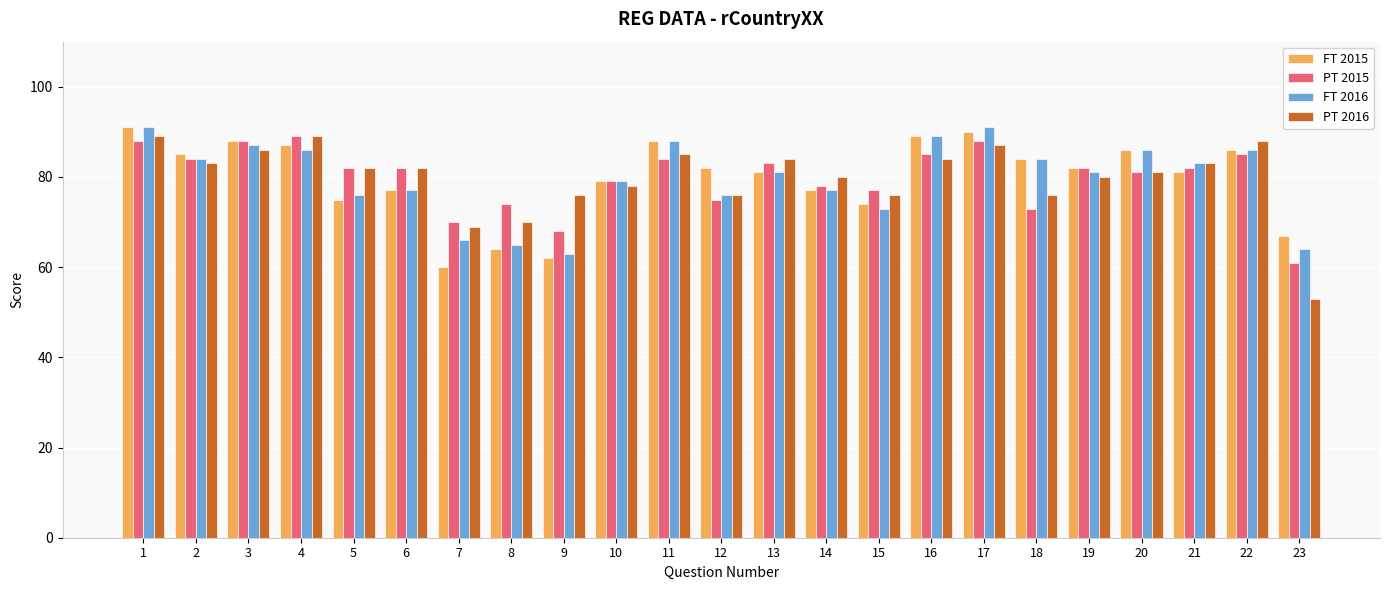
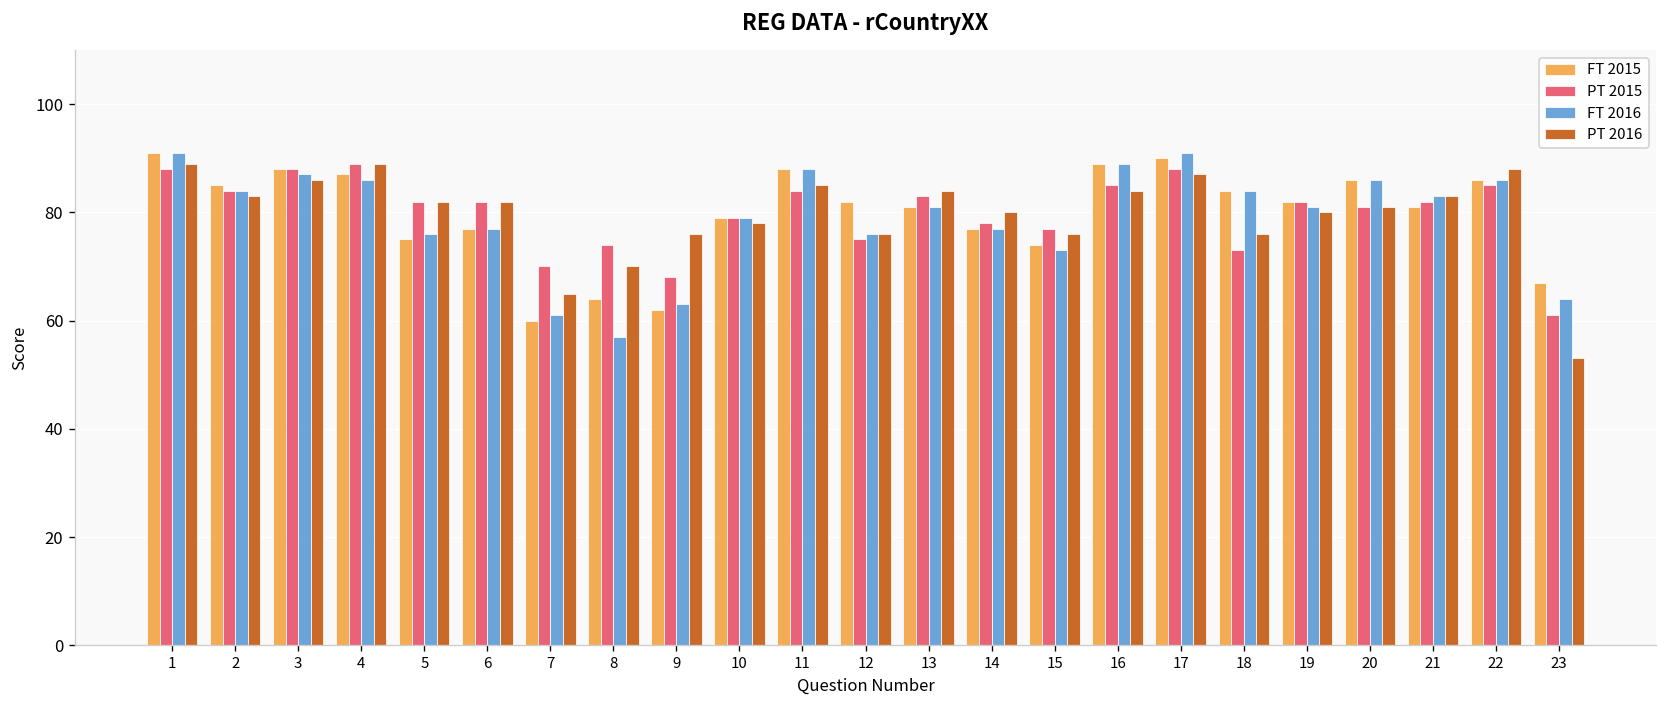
  {
    "FT 2015": {
      "1": 91,
      "2": 85,
      "3": 88,
      "4": 87,
      "5": 75,
      "6": 77,
      "7": 60,
      "8": 64,
      "9": 62,
      "10": 79,
      "11": 88,
      "12": 82,
      "13": 81,
      "14": 77,
      "15": 74,
      "16": 89,
      "17": 90,
      "18": 84,
      "19": 82,
      "20": 86,
      "21": 81,
      "22": 86,
      "23": 67
    },
    "PT 2015": {
      "1": 88,
      "2": 84,
      "3": 88,
      "4": 89,
      "5": 82,
      "6": 82,
      "7": 70,
      "8": 74,
      "9": 68,
      "10": 79,
      "11": 84,
      "12": 75,
      "13": 83,
      "14": 78,
      "15": 77,
      "16": 85,
      "17": 88,
      "18": 73,
      "19": 82,
      "20": 81,
      "21": 82,
      "22": 85,
      "23": 61
    },
    "FT 2016": {
      "1": 91,
      "2": 84,
      "3": 87,
      "4": 86,
      "5": 76,
      "6": 77,
-     "7": 66,
-     "8": 65,
+     "7": 61,
+     "8": 57,
      "9": 63,
      "10": 79,
      "11": 88,
      "12": 76,
      "13": 81,
      "14": 77,
      "15": 73,
      "16": 89,
      "17": 91,
      "18": 84,
      "19": 81,
      "20": 86,
      "21": 83,
      "22": 86,
      "23": 64
    },
    "PT 2016": {
      "1": 89,
      "2": 83,
      "3": 86,
      "4": 89,
      "5": 82,
      "6": 82,
-     "7": 69,
+     "7": 65,
      "8": 70,
      "9": 76,
      "10": 78,
      "11": 85,
      "12": 76,
      "13": 84,
      "14": 80,
      "15": 76,
      "16": 84,
      "17": 87,
      "18": 76,
      "19": 80,
      "20": 81,
      "21": 83,
      "22": 88,
      "23": 53
    }
  }
